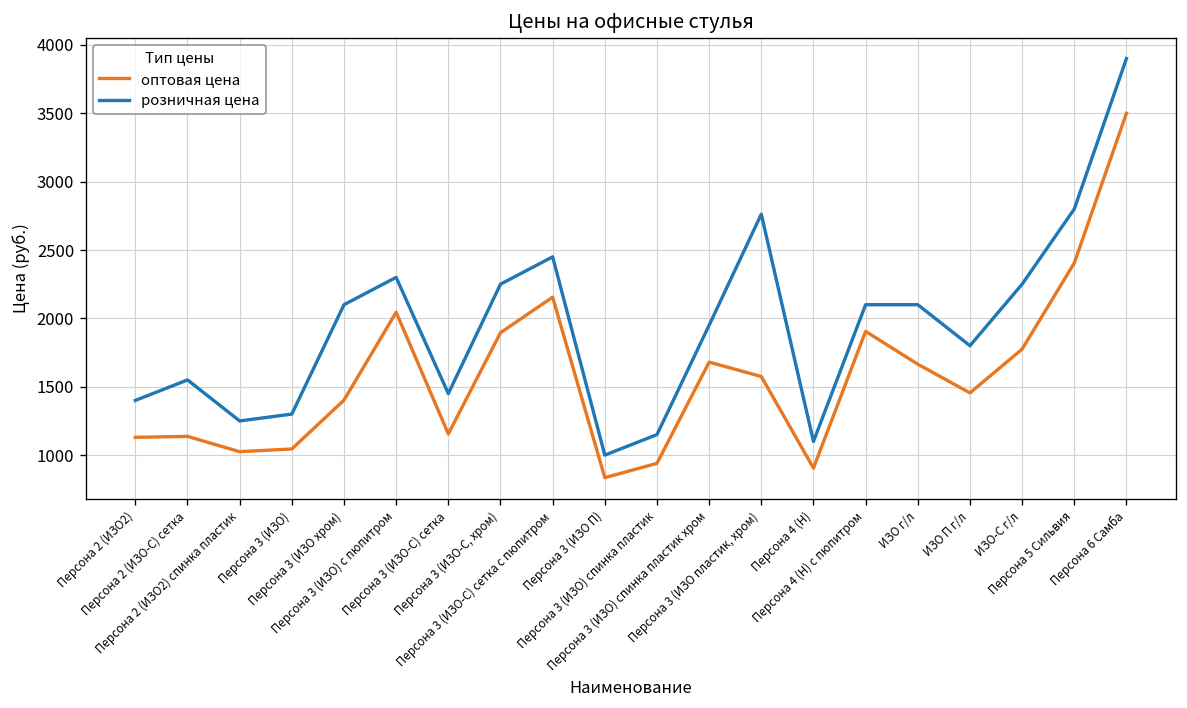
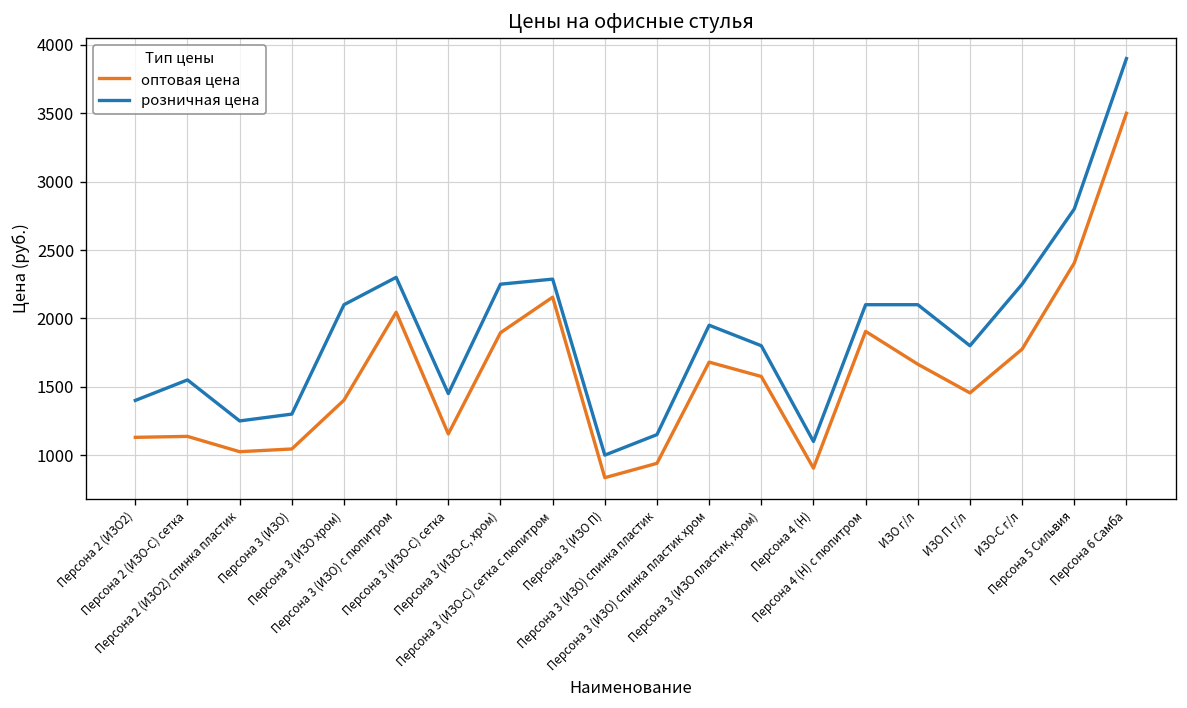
  {
    "оптовая цена": {
      "Персона 2 (ИЗО2)": 1130,
      "Персона 2 (ИЗО-C) сетка": 1140,
      "Персона 2 (ИЗО2) спинка пластик": 1030,
      "Персона 3 (ИЗО)": 1050,
      "Персона 3 (ИЗО хром)": 1400,
      "Персона 3 (ИЗО) с пюпитром": 2050,
      "Персона 3 (ИЗО-С) сетка": 1160,
      "Персона 3 (ИЗО-С, хром)": 1900,
      "Персона 3 (ИЗО-С) сетка с пюпитром": 2160,
      "Персона 3 (ИЗО П)": 840,
      "Персона 3 (ИЗО) спинка пластик": 940,
      "Персона 3 (ИЗО) спинка пластик хром": 1680,
      "Персона 3 (ИЗО пластик, хром)": 1580,
      "Персона 4 (Н)": 910,
      "Персона 4 (Н) с пюпитром": 1910,
      "ИЗО г/л": 1670,
      "ИЗО П г/л": 1460,
      "ИЗО-С г/л": 1780,
      "Персона 5 Сильвия": 2410,
      "Персона 6 Самба": 3500
    },
    "розничная цена": {
      "Персона 2 (ИЗО2)": 1400,
      "Персона 2 (ИЗО-C) сетка": 1550,
      "Персона 2 (ИЗО2) спинка пластик": 1250,
      "Персона 3 (ИЗО)": 1300,
      "Персона 3 (ИЗО хром)": 2100,
      "Персона 3 (ИЗО) с пюпитром": 2300,
      "Персона 3 (ИЗО-С) сетка": 1450,
      "Персона 3 (ИЗО-С, хром)": 2250,
-     "Персона 3 (ИЗО-С) сетка с пюпитром": 2450,
+     "Персона 3 (ИЗО-С) сетка с пюпитром": 2290,
      "Персона 3 (ИЗО П)": 1000,
      "Персона 3 (ИЗО) спинка пластик": 1150,
      "Персона 3 (ИЗО) спинка пластик хром": 1950,
-     "Персона 3 (ИЗО пластик, хром)": 2760,
+     "Персона 3 (ИЗО пластик, хром)": 1800,
      "Персона 4 (Н)": 1100,
      "Персона 4 (Н) с пюпитром": 2100,
      "ИЗО г/л": 2100,
      "ИЗО П г/л": 1800,
      "ИЗО-С г/л": 2250,
      "Персона 5 Сильвия": 2800,
      "Персона 6 Самба": 3900
    }
  }
